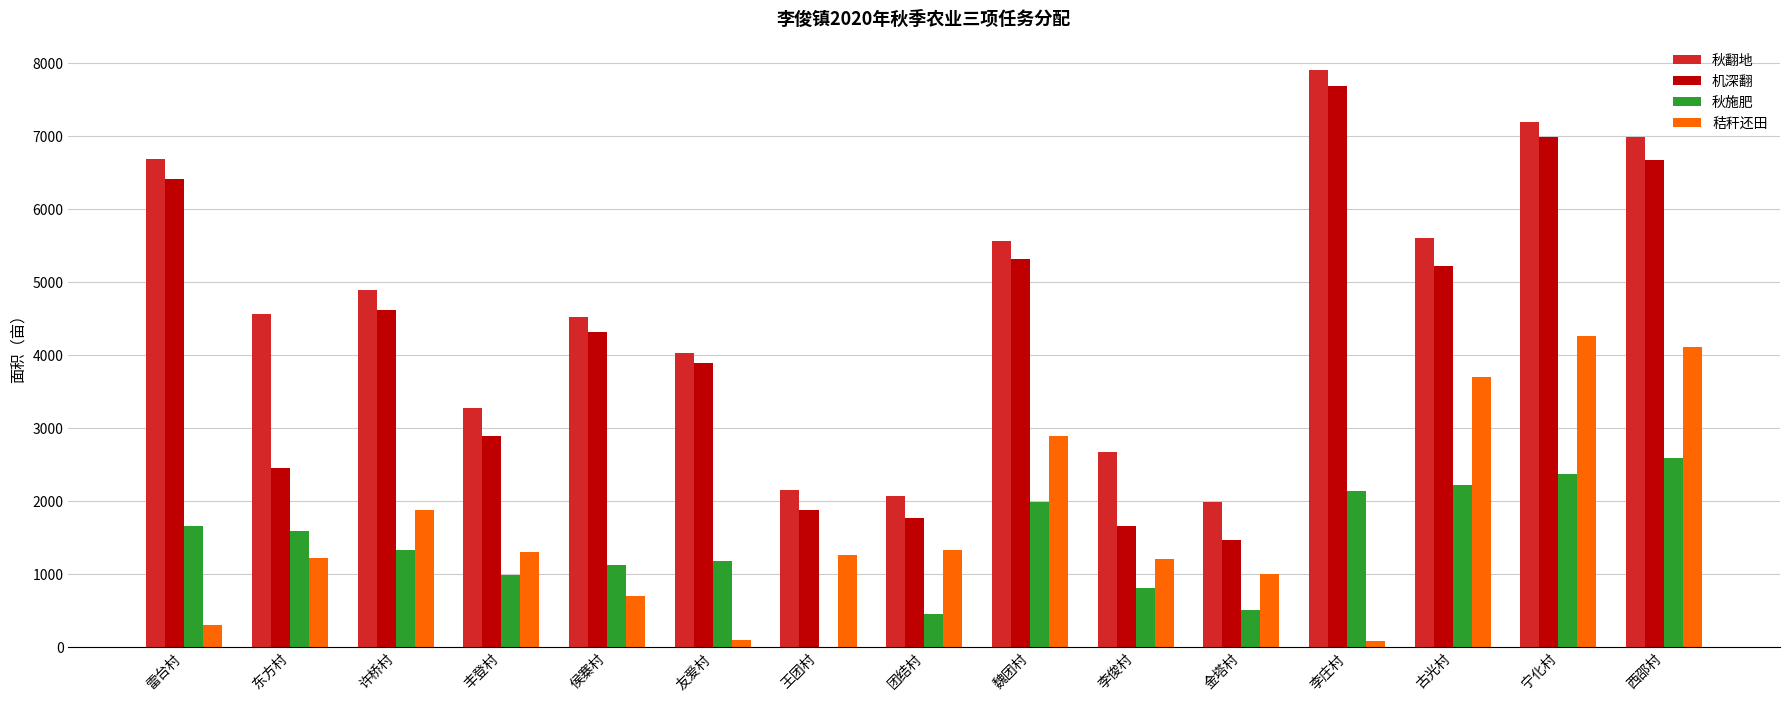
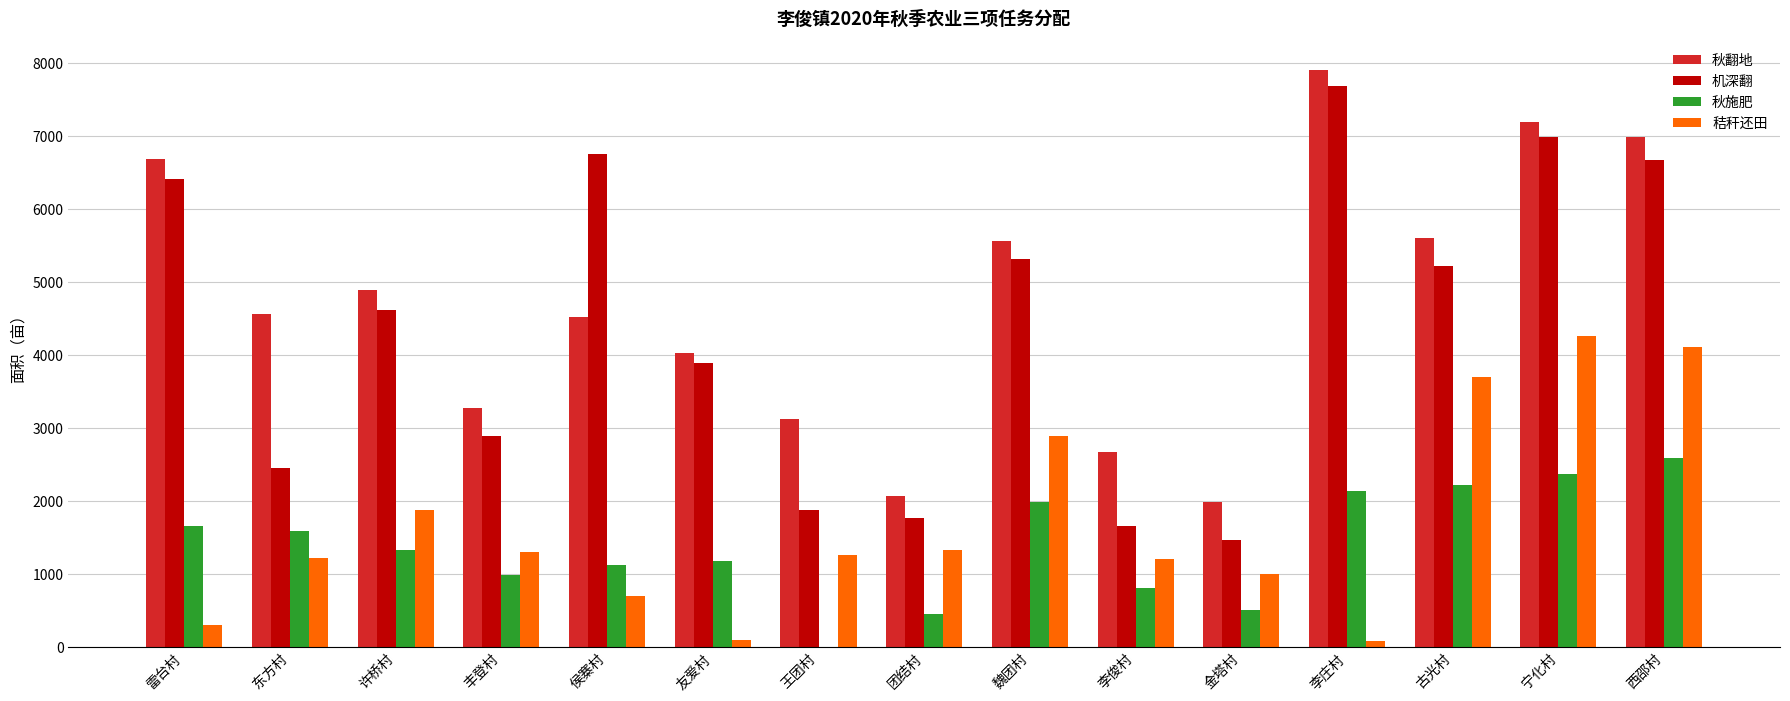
  {
    "秋翻地": {
      "雷台村": 6700,
      "东方村": 4600,
      "许桥村": 4900,
      "丰登村": 3300,
      "侯寨村": 4500,
      "友爱村": 4000,
-     "王团村": 2200,
+     "王团村": 3100,
      "团结村": 2100,
      "魏团村": 5600,
      "李俊村": 2700,
      "金塔村": 2000,
      "李庄村": 7900,
      "古光村": 5600,
      "宁化村": 7200,
      "西邵村": 7000
    },
    "机深翻": {
      "雷台村": 6400,
      "东方村": 2500,
      "许桥村": 4600,
      "丰登村": 2900,
-     "侯寨村": 4300,
+     "侯寨村": 6700,
      "友爱村": 3900,
      "王团村": 1900,
      "团结村": 1800,
      "魏团村": 5300,
      "李俊村": 1700,
      "金塔村": 1500,
      "李庄村": 7700,
      "古光村": 5200,
      "宁化村": 7000,
      "西邵村": 6700
    },
    "秋施肥": {
      "雷台村": 1700,
      "东方村": 1600,
      "许桥村": 1300,
      "丰登村": 1000,
      "侯寨村": 1100,
      "友爱村": 1200,
      "王团村": 0,
      "团结村": 500,
      "魏团村": 2000,
      "李俊村": 800,
      "金塔村": 500,
      "李庄村": 2100,
      "古光村": 2200,
      "宁化村": 2400,
      "西邵村": 2600
    },
    "秸秆还田": {
      "雷台村": 300,
      "东方村": 1200,
      "许桥村": 1900,
      "丰登村": 1300,
      "侯寨村": 700,
      "友爱村": 100,
      "王团村": 1300,
      "团结村": 1300,
      "魏团村": 2900,
      "李俊村": 1200,
      "金塔村": 1000,
      "李庄村": 100,
      "古光村": 3700,
      "宁化村": 4300,
      "西邵村": 4100
    }
  }
